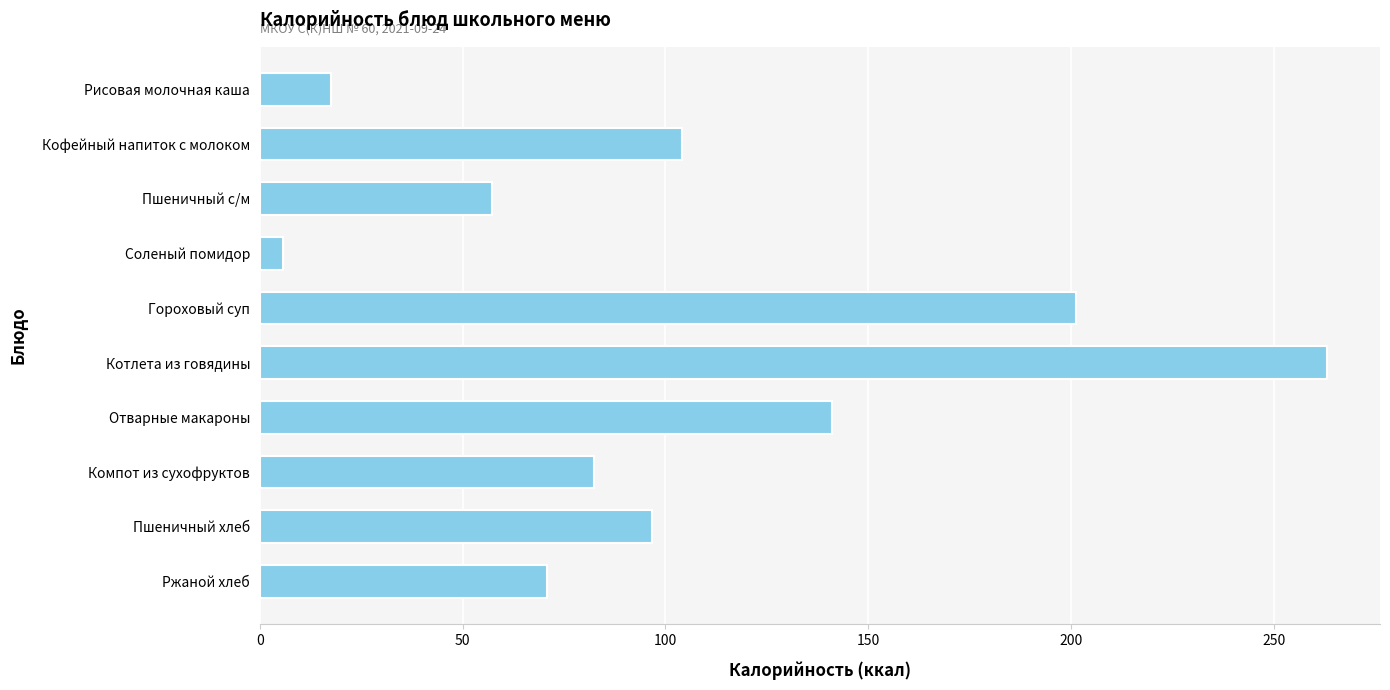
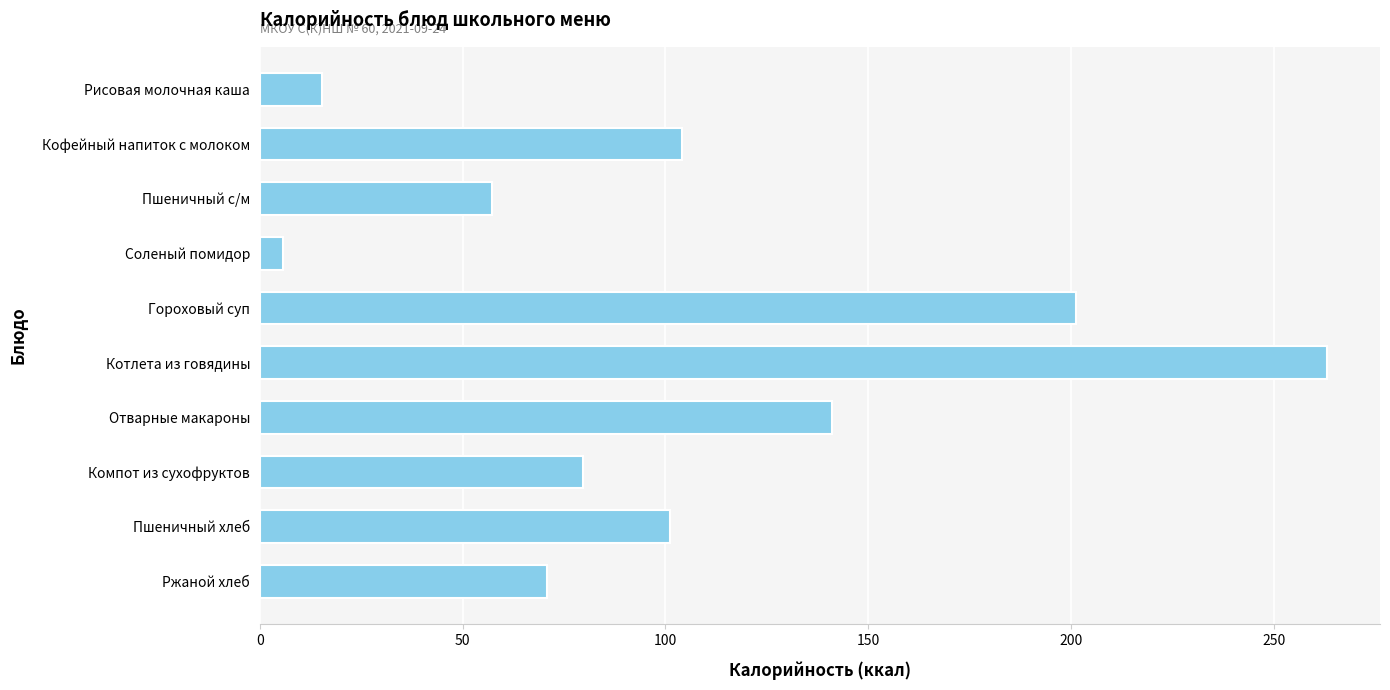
  {
-   "Рисовая молочная каша": 18,
+   "Рисовая молочная каша": 15,
    "Кофейный напиток с молоком": 104,
    "Пшеничный с/м": 57,
    "Соленый помидор": 6,
    "Гороховый суп": 201,
    "Котлета из говядины": 263,
    "Отварные макароны": 141,
-   "Компот из сухофруктов": 82,
-   "Пшеничный хлеб": 97,
+   "Компот из сухофруктов": 80,
+   "Пшеничный хлеб": 101,
    "Ржаной хлеб": 71
  }
